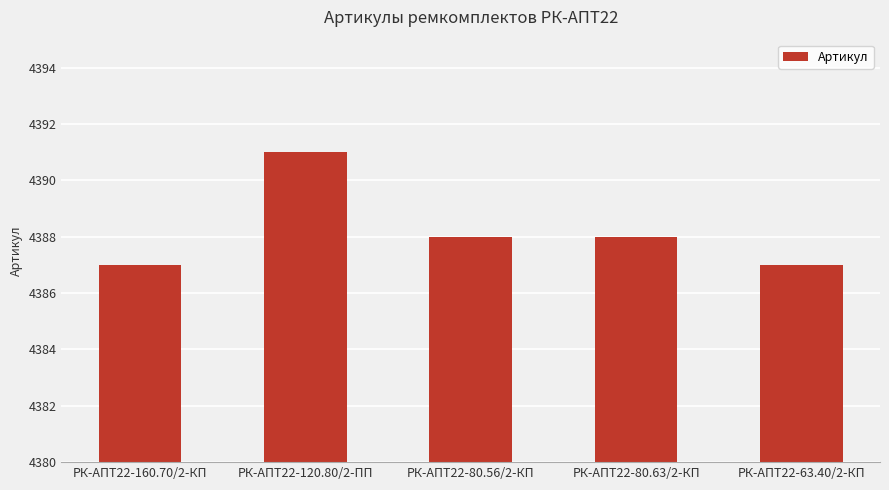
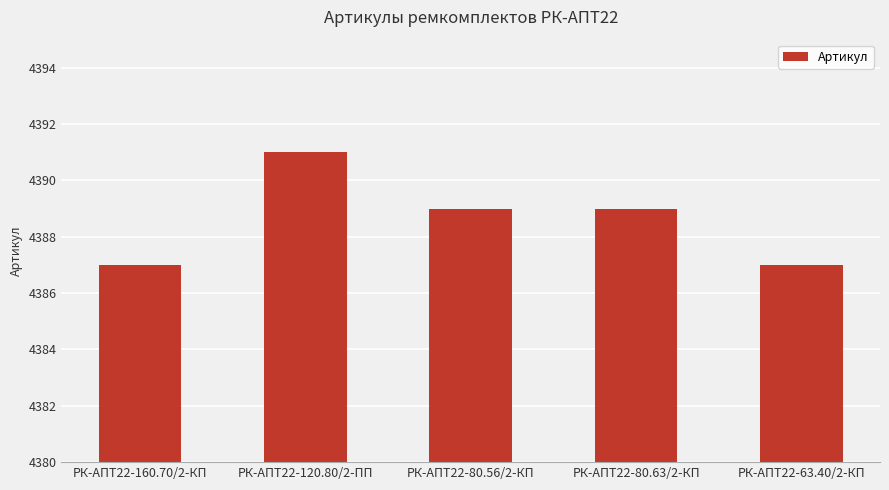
  {
    "РК-АПТ22-160.70/2-КП": 4387,
    "РК-АПТ22-120.80/2-ПП": 4391,
-   "РК-АПТ22-80.56/2-КП": 4388,
-   "РК-АПТ22-80.63/2-КП": 4388,
+   "РК-АПТ22-80.56/2-КП": 4389,
+   "РК-АПТ22-80.63/2-КП": 4389,
    "РК-АПТ22-63.40/2-КП": 4387
  }
